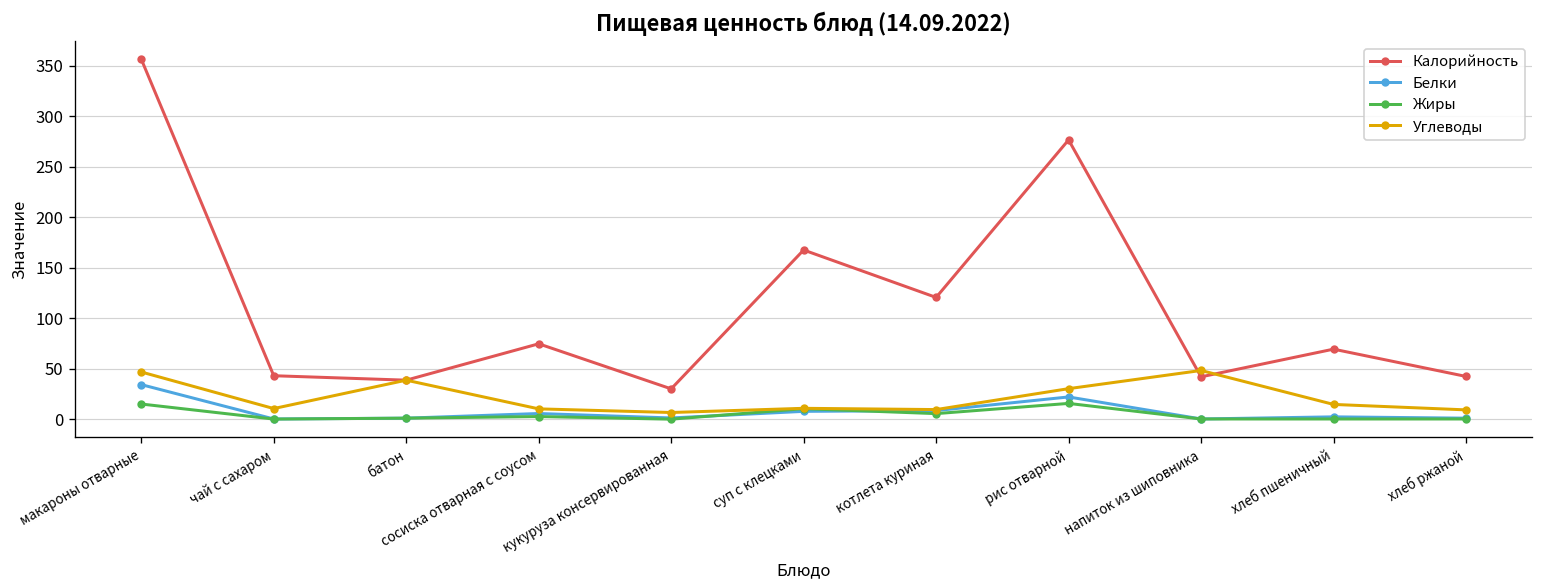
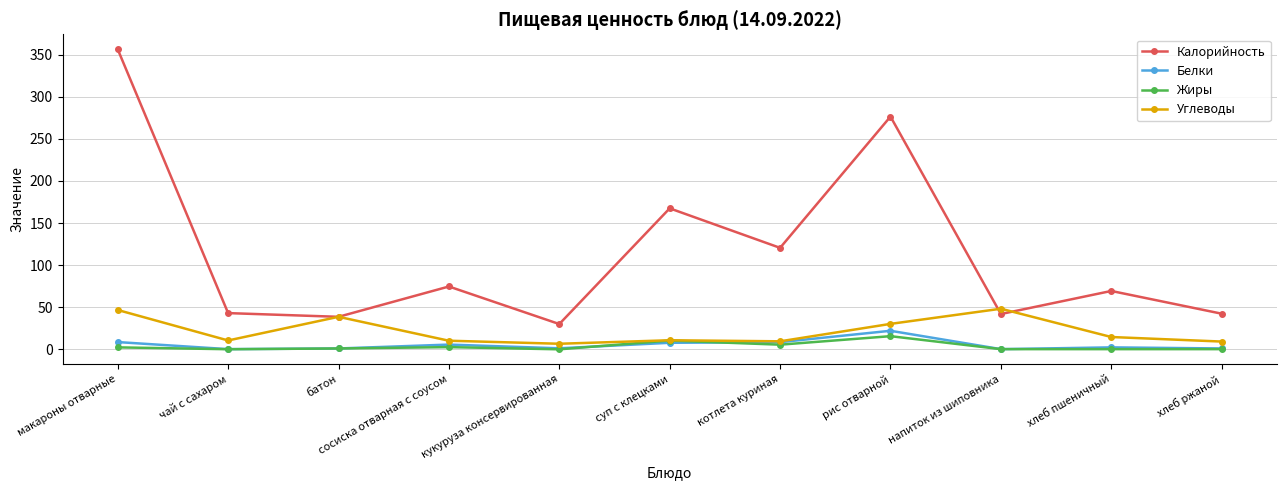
  {
    "Калорийность": {
      "макароны отварные": 360,
      "чай с сахаром": 40,
      "сосиска отварная с соусом": 70,
      "кукуруза консервированная": 30,
      "суп с клецками": 170,
      "котлета куриная": 120,
      "рис отварной": 280,
      "напиток из шиповника": 40,
      "хлеб пшеничный": 70,
      "хлеб ржаной": 40
    },
    "Белки": {
-     "макароны отварные": 30,
+     "макароны отварные": 10,
      "рис отварной": 20
    },
    "Жиры": {
-     "макароны отварные": 20,
+     "макароны отварные": 0,
      "рис отварной": 20
    },
    "Углеводы": {
      "макароны отварные": 50,
      "чай с сахаром": 10,
      "сосиска отварная с соусом": 10,
      "кукуруза консервированная": 10,
      "рис отварной": 30,
      "напиток из шиповника": 50,
      "хлеб пшеничный": 10,
      "хлеб ржаной": 10
    }
  }
